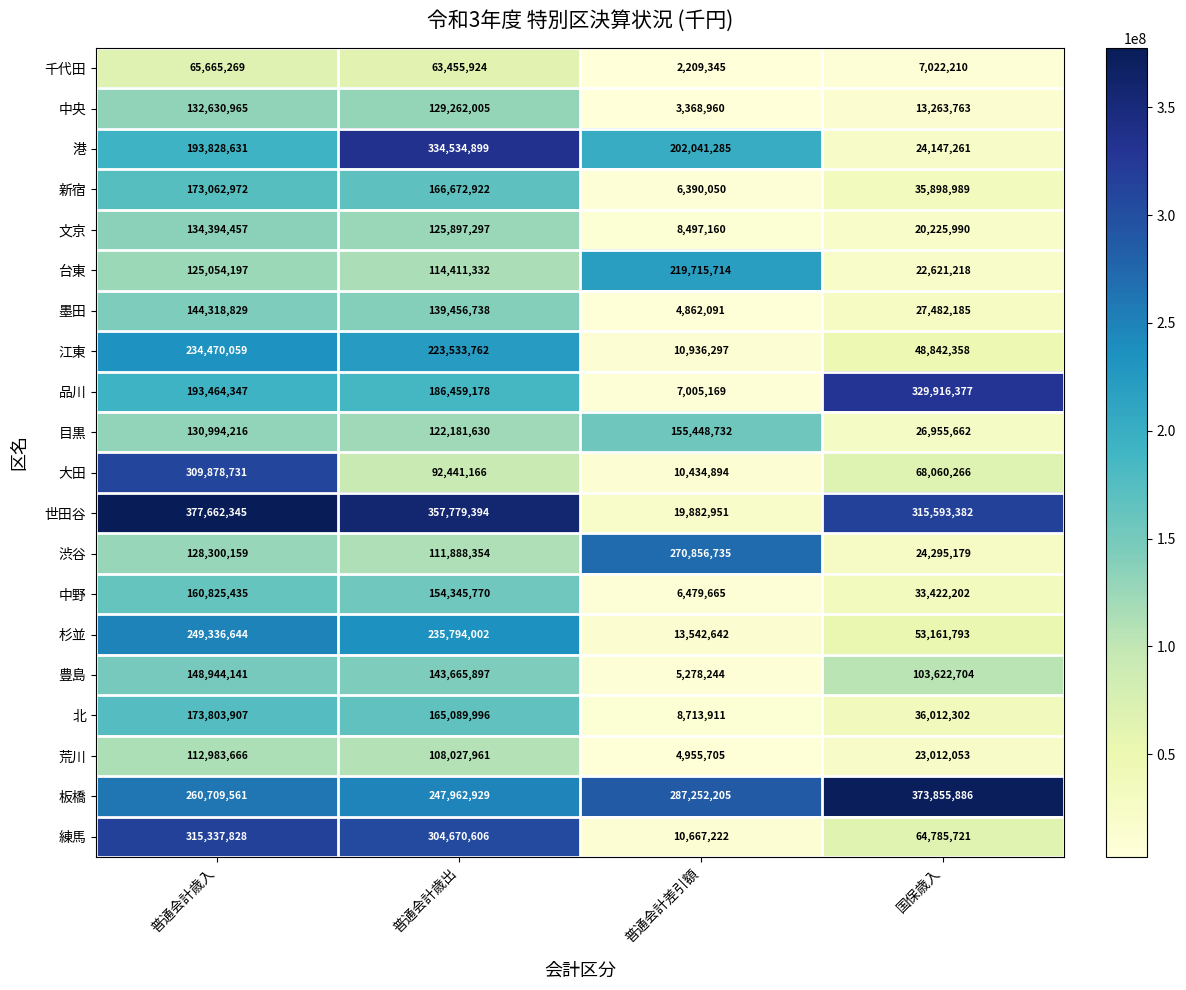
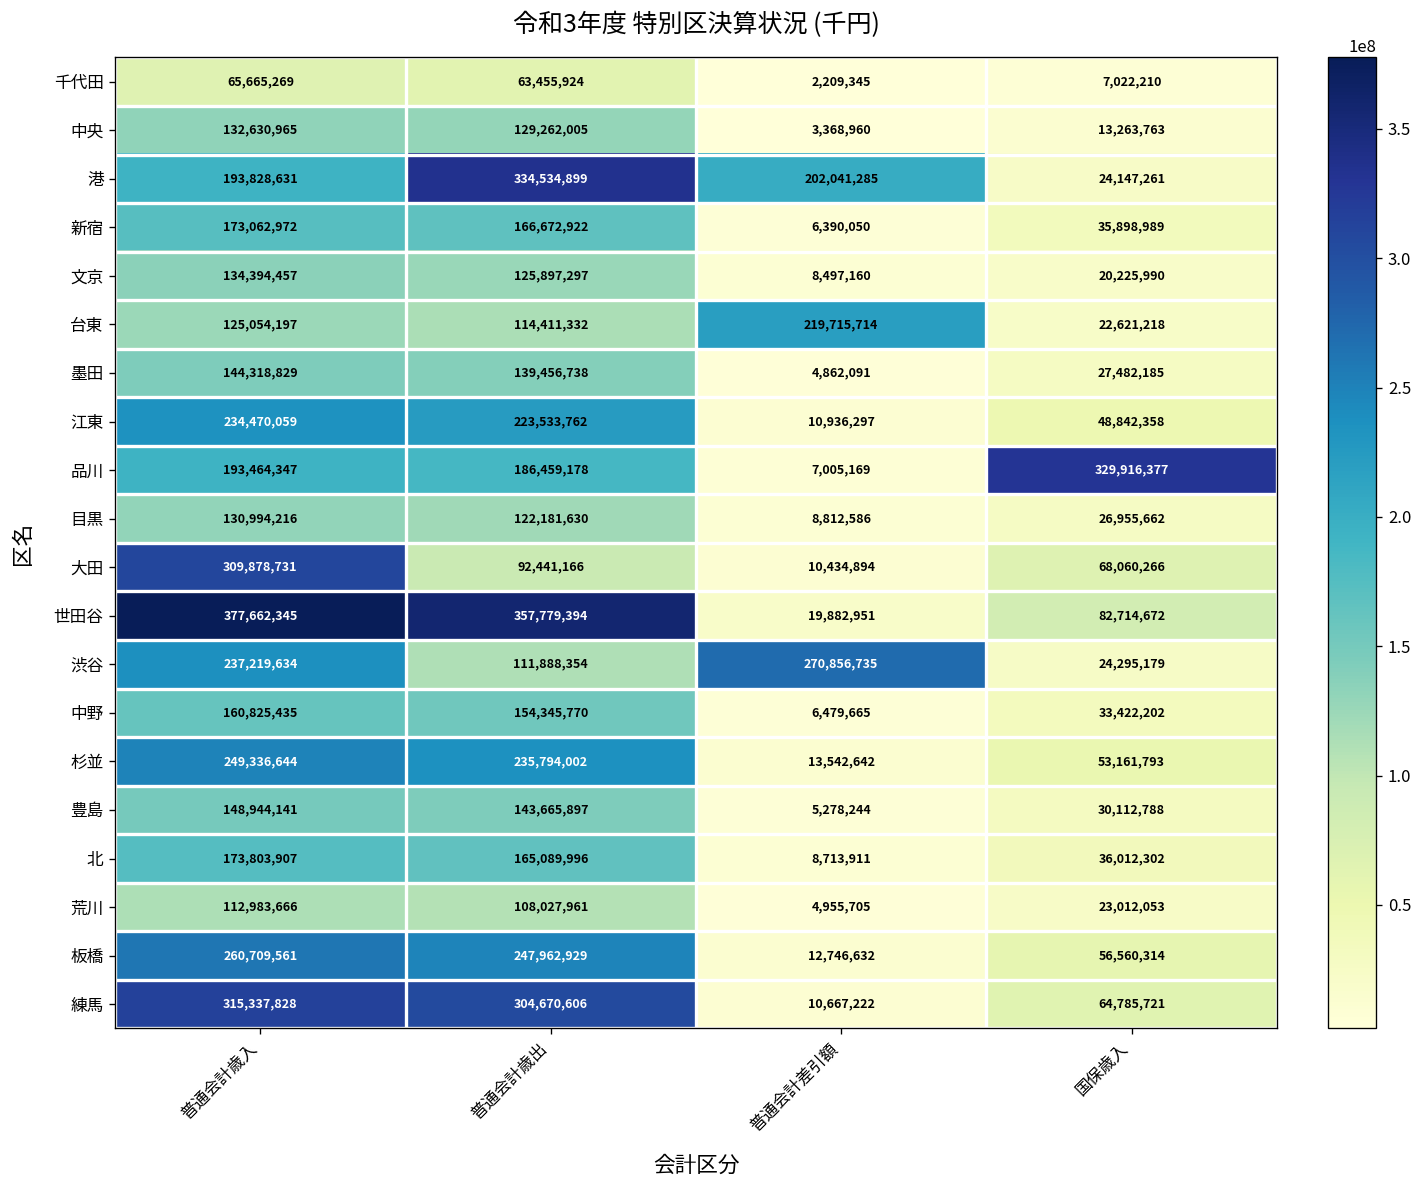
  {
    "千代田": {
      "普通会計歳入": "65,665,269",
      "普通会計歳出": "63,455,924",
      "普通会計差引額": "2,209,345",
      "国保歳入": "7,022,210"
    },
    "中央": {
      "普通会計歳入": "132,630,965",
      "普通会計歳出": "129,262,005",
      "普通会計差引額": "3,368,960",
      "国保歳入": "13,263,763"
    },
    "港": {
      "普通会計歳入": "193,828,631",
      "普通会計歳出": "334,534,899",
      "普通会計差引額": "202,041,285",
      "国保歳入": "24,147,261"
    },
    "新宿": {
      "普通会計歳入": "173,062,972",
      "普通会計歳出": "166,672,922",
      "普通会計差引額": "6,390,050",
      "国保歳入": "35,898,989"
    },
    "文京": {
      "普通会計歳入": "134,394,457",
      "普通会計歳出": "125,897,297",
      "普通会計差引額": "8,497,160",
      "国保歳入": "20,225,990"
    },
    "台東": {
      "普通会計歳入": "125,054,197",
      "普通会計歳出": "114,411,332",
      "普通会計差引額": "219,715,714",
      "国保歳入": "22,621,218"
    },
    "墨田": {
      "普通会計歳入": "144,318,829",
      "普通会計歳出": "139,456,738",
      "普通会計差引額": "4,862,091",
      "国保歳入": "27,482,185"
    },
    "江東": {
      "普通会計歳入": "234,470,059",
      "普通会計歳出": "223,533,762",
      "普通会計差引額": "10,936,297",
      "国保歳入": "48,842,358"
    },
    "品川": {
      "普通会計歳入": "193,464,347",
      "普通会計歳出": "186,459,178",
      "普通会計差引額": "7,005,169",
      "国保歳入": "329,916,377"
    },
    "目黒": {
      "普通会計歳入": "130,994,216",
      "普通会計歳出": "122,181,630",
-     "普通会計差引額": "155,448,732",
+     "普通会計差引額": "8,812,586",
      "国保歳入": "26,955,662"
    },
    "大田": {
      "普通会計歳入": "309,878,731",
      "普通会計歳出": "92,441,166",
      "普通会計差引額": "10,434,894",
      "国保歳入": "68,060,266"
    },
    "世田谷": {
      "普通会計歳入": "377,662,345",
      "普通会計歳出": "357,779,394",
      "普通会計差引額": "19,882,951",
-     "国保歳入": "315,593,382"
+     "国保歳入": "82,714,672"
    },
    "渋谷": {
-     "普通会計歳入": "128,300,159",
+     "普通会計歳入": "237,219,634",
      "普通会計歳出": "111,888,354",
      "普通会計差引額": "270,856,735",
      "国保歳入": "24,295,179"
    },
    "中野": {
      "普通会計歳入": "160,825,435",
      "普通会計歳出": "154,345,770",
      "普通会計差引額": "6,479,665",
      "国保歳入": "33,422,202"
    },
    "杉並": {
      "普通会計歳入": "249,336,644",
      "普通会計歳出": "235,794,002",
      "普通会計差引額": "13,542,642",
      "国保歳入": "53,161,793"
    },
    "豊島": {
      "普通会計歳入": "148,944,141",
      "普通会計歳出": "143,665,897",
      "普通会計差引額": "5,278,244",
-     "国保歳入": "103,622,704"
+     "国保歳入": "30,112,788"
    },
    "北": {
      "普通会計歳入": "173,803,907",
      "普通会計歳出": "165,089,996",
      "普通会計差引額": "8,713,911",
      "国保歳入": "36,012,302"
    },
    "荒川": {
      "普通会計歳入": "112,983,666",
      "普通会計歳出": "108,027,961",
      "普通会計差引額": "4,955,705",
      "国保歳入": "23,012,053"
    },
    "板橋": {
      "普通会計歳入": "260,709,561",
      "普通会計歳出": "247,962,929",
-     "普通会計差引額": "287,252,205",
-     "国保歳入": "373,855,886"
+     "普通会計差引額": "12,746,632",
+     "国保歳入": "56,560,314"
    },
    "練馬": {
      "普通会計歳入": "315,337,828",
      "普通会計歳出": "304,670,606",
      "普通会計差引額": "10,667,222",
      "国保歳入": "64,785,721"
    }
  }
